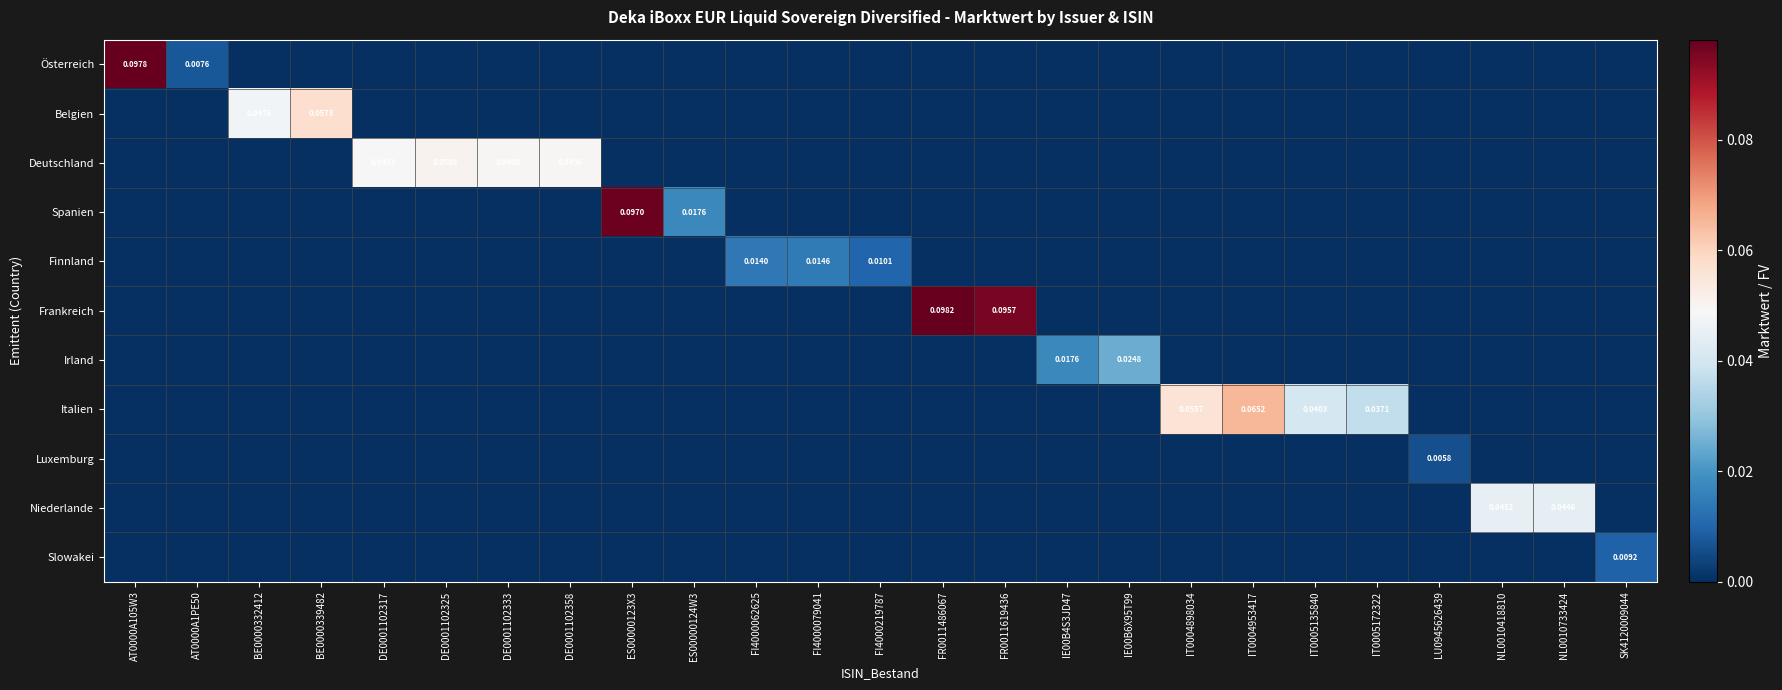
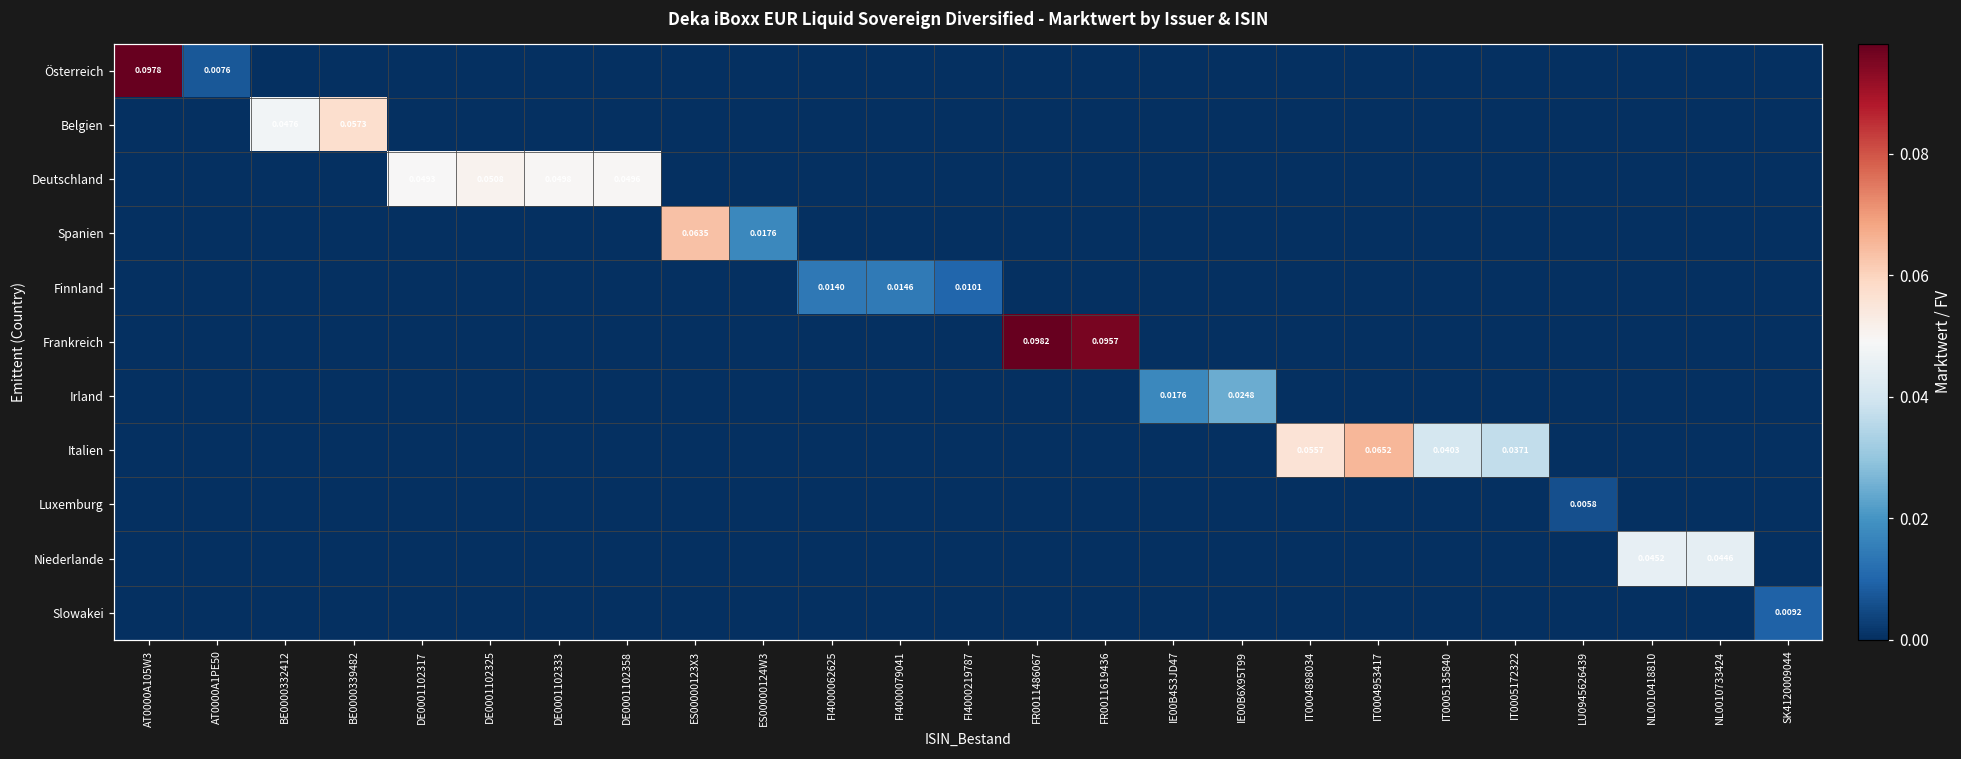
  {
    "Österreich": {
      "AT0000A105W3": 0.0978,
      "AT0000A1PE50": 0.0076
    },
    "Belgien": {
      "BE0000339482": 0.0573
    },
    "Spanien": {
-     "ES00000123X3": 0.0970,
+     "ES00000123X3": 0.0635,
      "ES00000124W3": 0.0176
    },
    "Finnland": {
      "FI4000062625": 0.0140,
      "FI4000079041": 0.0146,
      "FI4000219787": 0.0101
    },
    "Frankreich": {
      "FR0011486067": 0.0982,
      "FR0011619436": 0.0957
    },
    "Irland": {
      "IE00B4S3JD47": 0.0176,
      "IE00B6X95T99": 0.0248
    },
    "Italien": {
      "IT0004953417": 0.0652,
      "IT0005172322": 0.0371
    },
    "Luxemburg": {
      "LU0945626439": 0.0058
    },
    "Slowakei": {
      "SK4120009044": 0.0092
    }
  }
